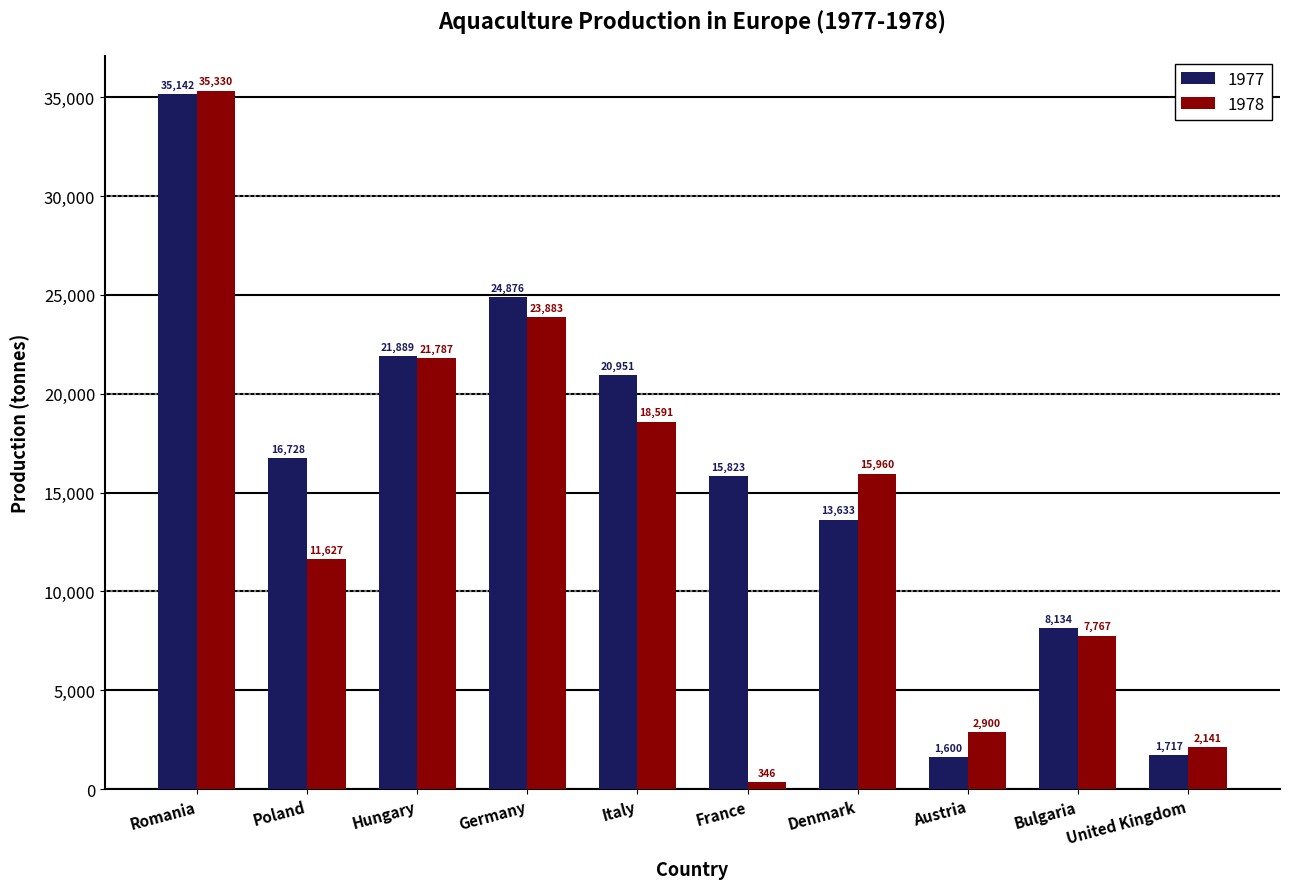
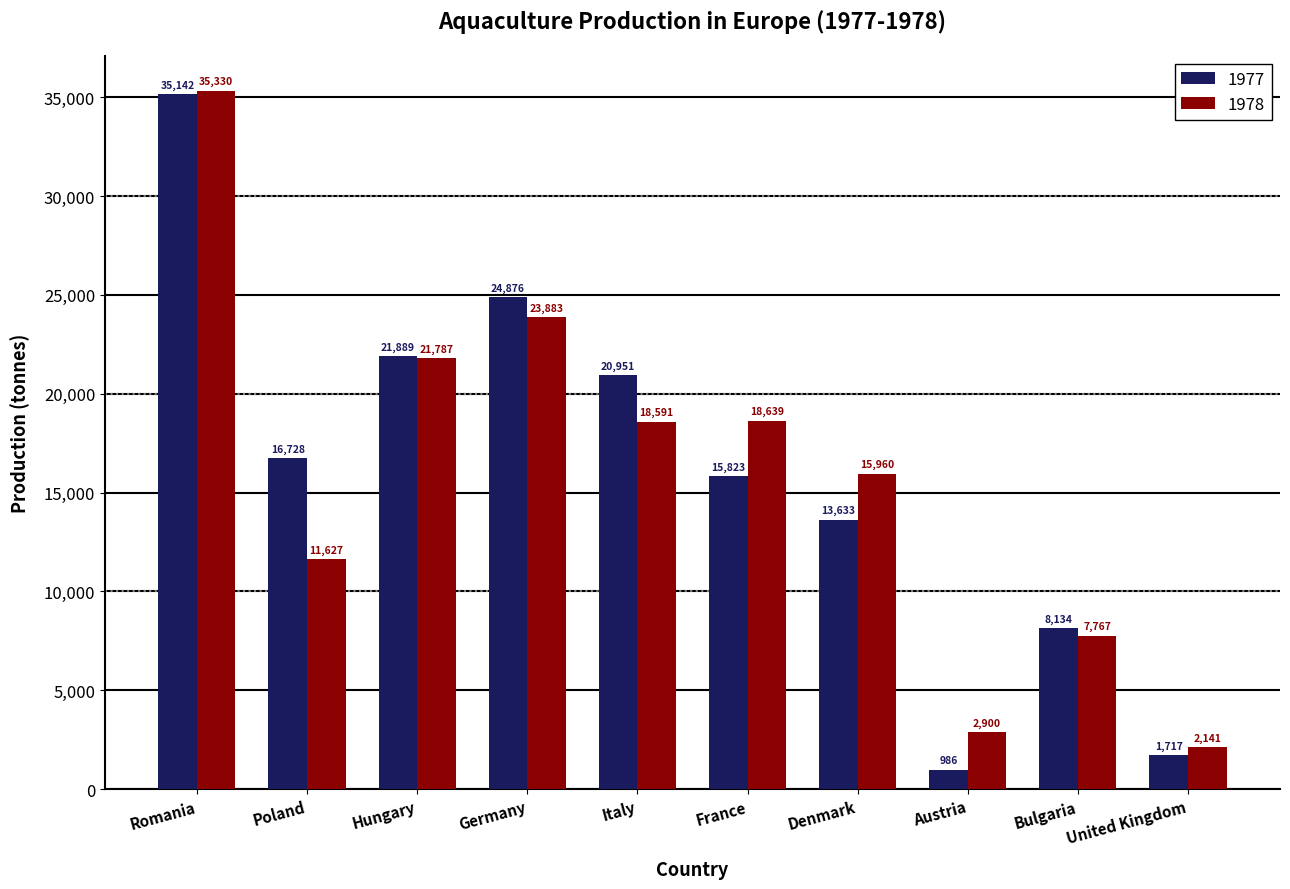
  {
    "1977": {
      "Romania": "35,142",
      "Poland": "16,728",
      "Hungary": "21,889",
      "Germany": "24,876",
      "Italy": "20,951",
      "France": "15,823",
      "Denmark": "13,633",
-     "Austria": "1,600",
+     "Austria": "986",
      "Bulgaria": "8,134",
      "United Kingdom": "1,717"
    },
    "1978": {
      "Romania": "35,330",
      "Poland": "11,627",
      "Hungary": "21,787",
      "Germany": "23,883",
      "Italy": "18,591",
-     "France": "346",
+     "France": "18,639",
      "Denmark": "15,960",
      "Austria": "2,900",
      "Bulgaria": "7,767",
      "United Kingdom": "2,141"
    }
  }
